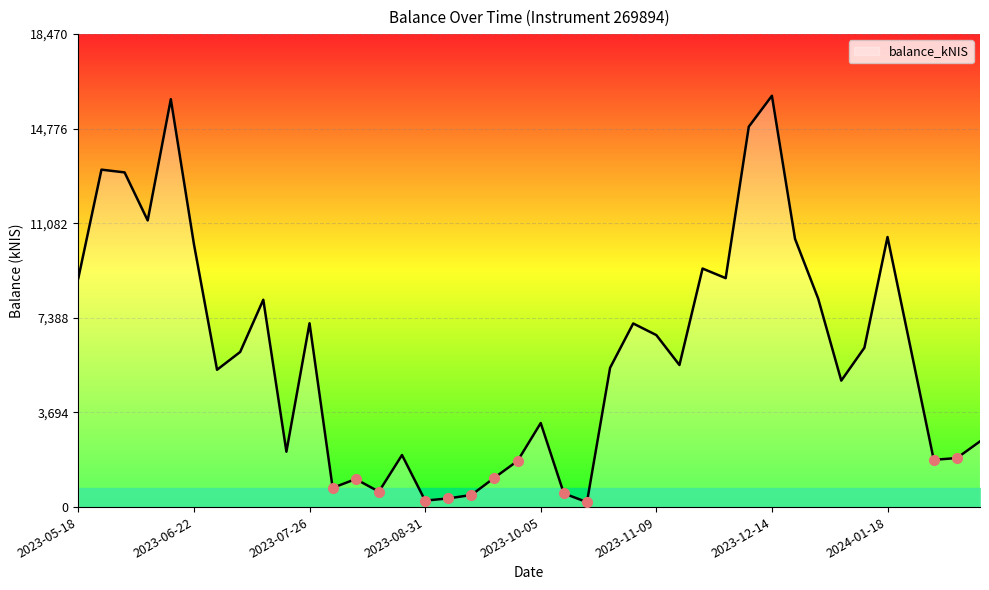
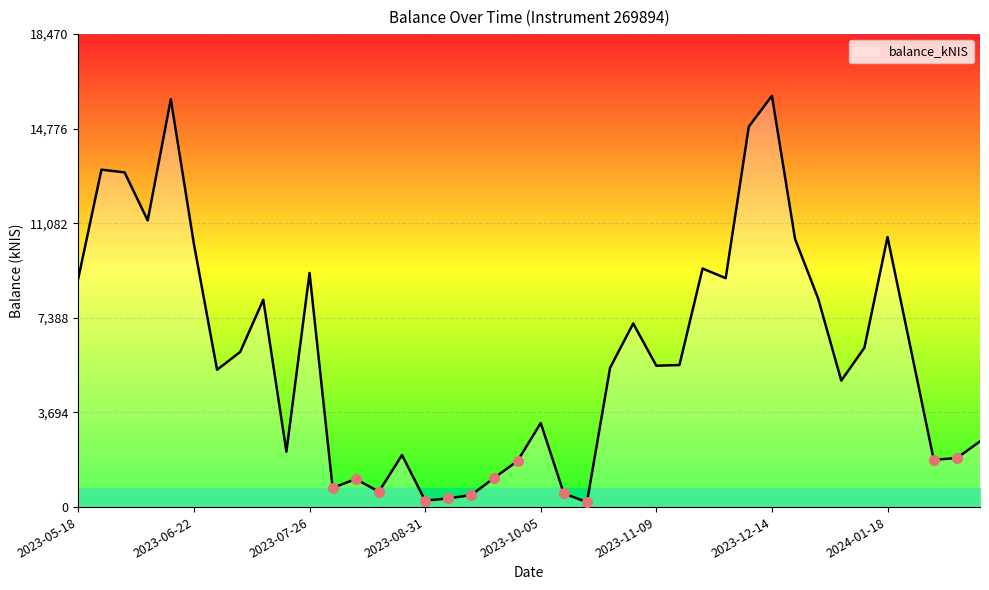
  {
    "balance_kNIS": {
      "2023-05-18": "8,900",
      "2023-06-22": "10,300",
-     "2023-07-26": "7,200",
+     "2023-07-26": "9,100",
      "2023-10-05": "3,300",
-     "2023-11-09": "6,700",
+     "2023-11-09": "5,500",
      "2023-12-14": "16,100",
      "2024-01-18": "10,500"
    }
  }
